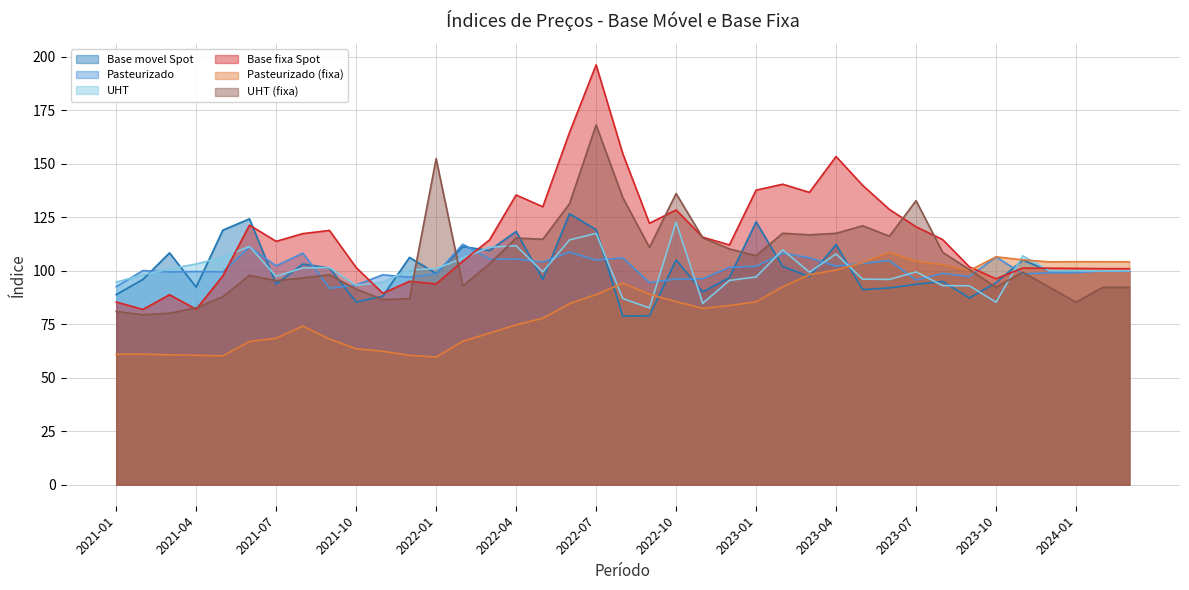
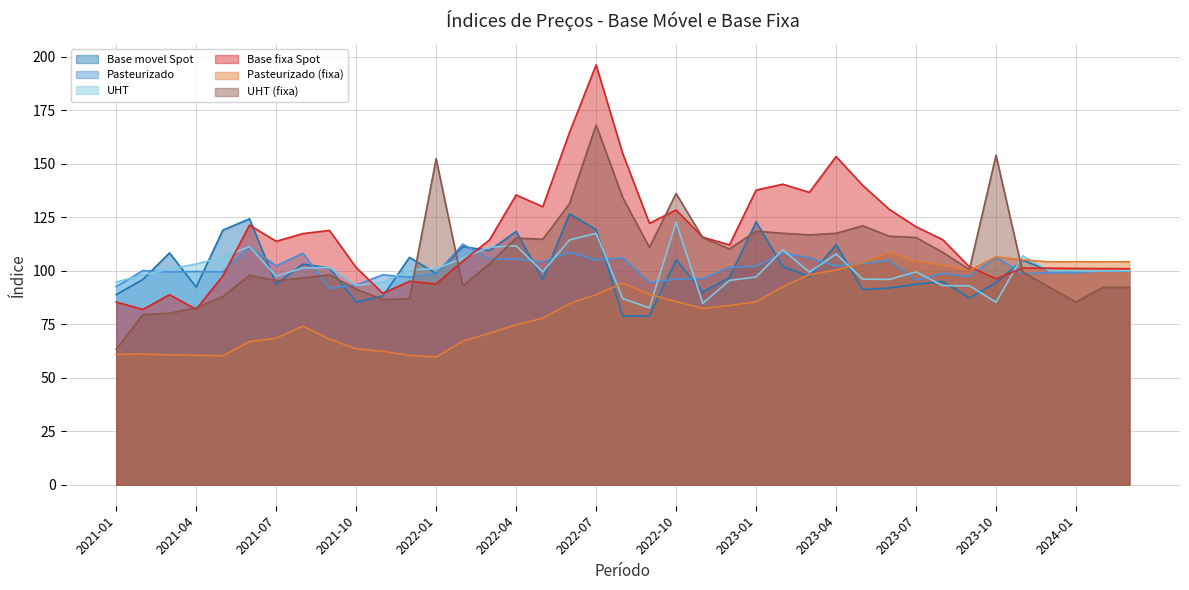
  {
    "UHT (fixa)": {
-     "2021-01": 81,
+     "2021-01": 63,
      "2021-07": 95,
      "2021-10": 91,
      "2022-01": 152,
      "2022-04": 115,
      "2022-07": 168,
      "2022-10": 136,
-     "2023-01": 107,
+     "2023-01": 119,
      "2023-04": 118,
-     "2023-07": 133,
-     "2023-10": 92,
+     "2023-07": 116,
+     "2023-10": 154,
      "2024-01": 85
    }
  }
